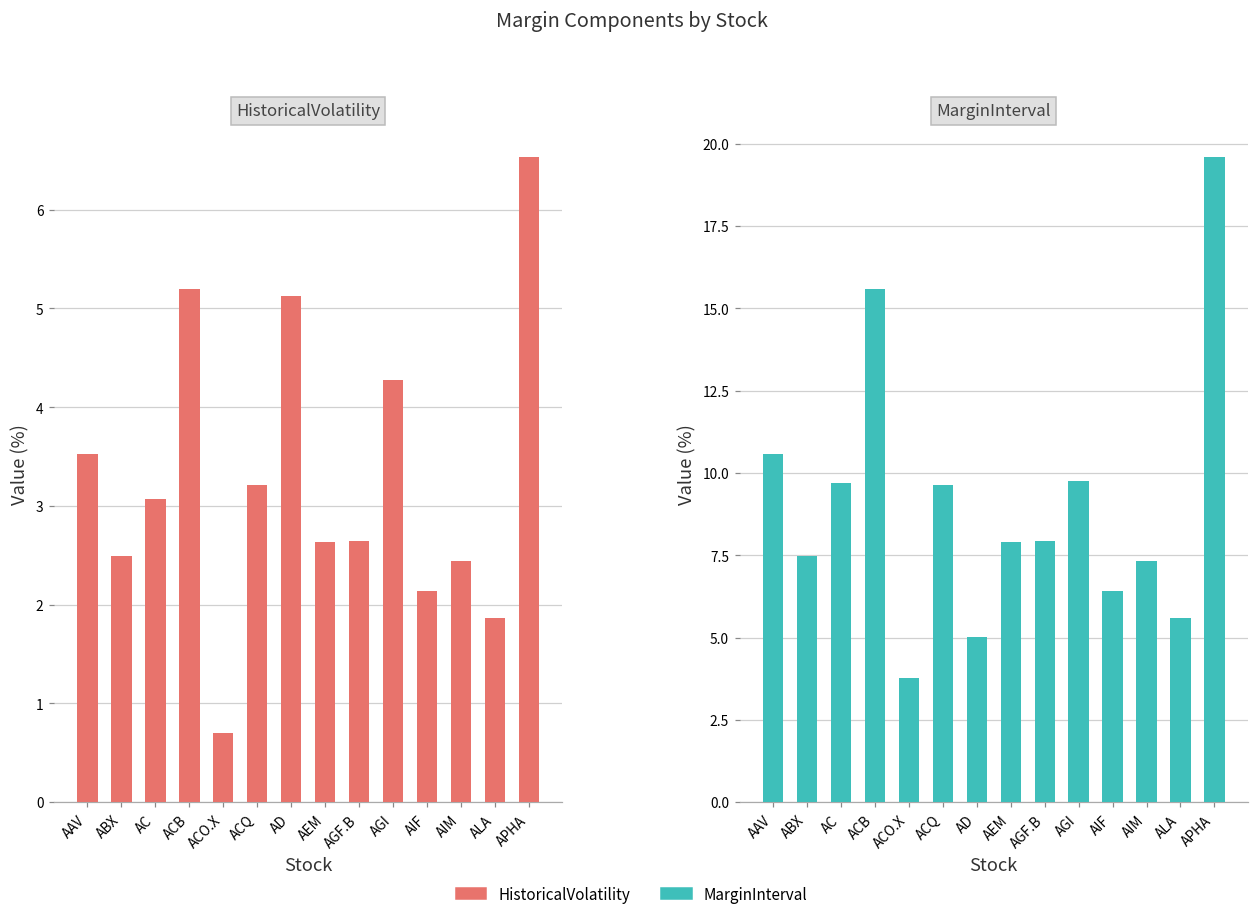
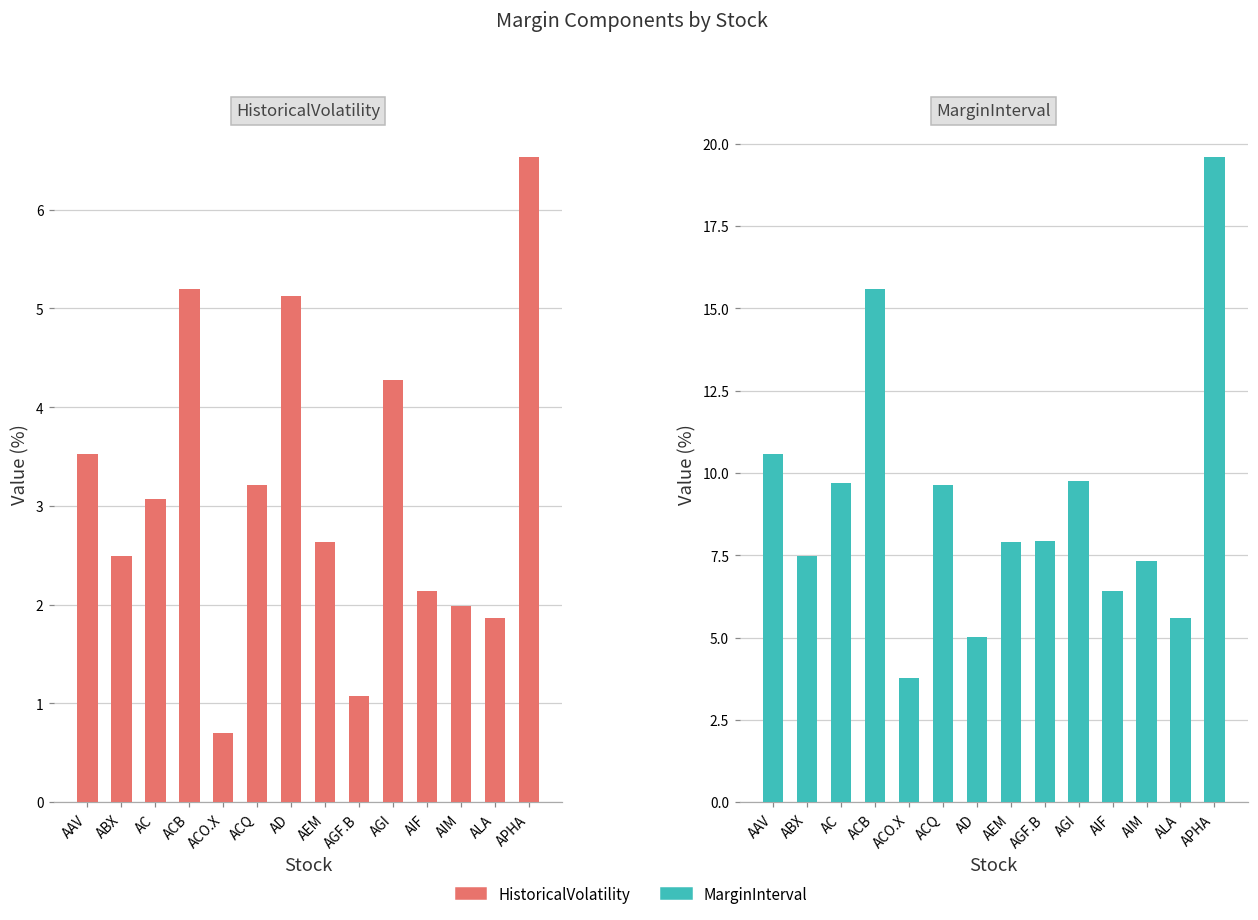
  {
    "HistoricalVolatility": {
      "AAV": 3.5,
      "ABX": 2.5,
      "AC": 3.1,
      "ACB": 5.2,
      "ACO.X": 0.7,
      "ACQ": 3.2,
      "AD": 5.1,
      "AEM": 2.6,
-     "AGF.B": 2.6,
+     "AGF.B": 1.1,
      "AGI": 4.3,
      "AIF": 2.1,
-     "AIM": 2.4,
+     "AIM": 2.0,
      "ALA": 1.9,
      "APHA": 6.5
    },
    "MarginInterval": {
      "AAV": 10.6,
      "ABX": 7.5,
      "AC": 9.7,
      "ACB": 15.6,
      "ACO.X": 3.8,
      "ACQ": 9.6,
      "AD": 5.0,
      "AEM": 7.9,
      "AGF.B": 7.9,
      "AGI": 9.8,
      "AIF": 6.4,
      "AIM": 7.3,
      "ALA": 5.6,
      "APHA": 19.6
    }
  }
